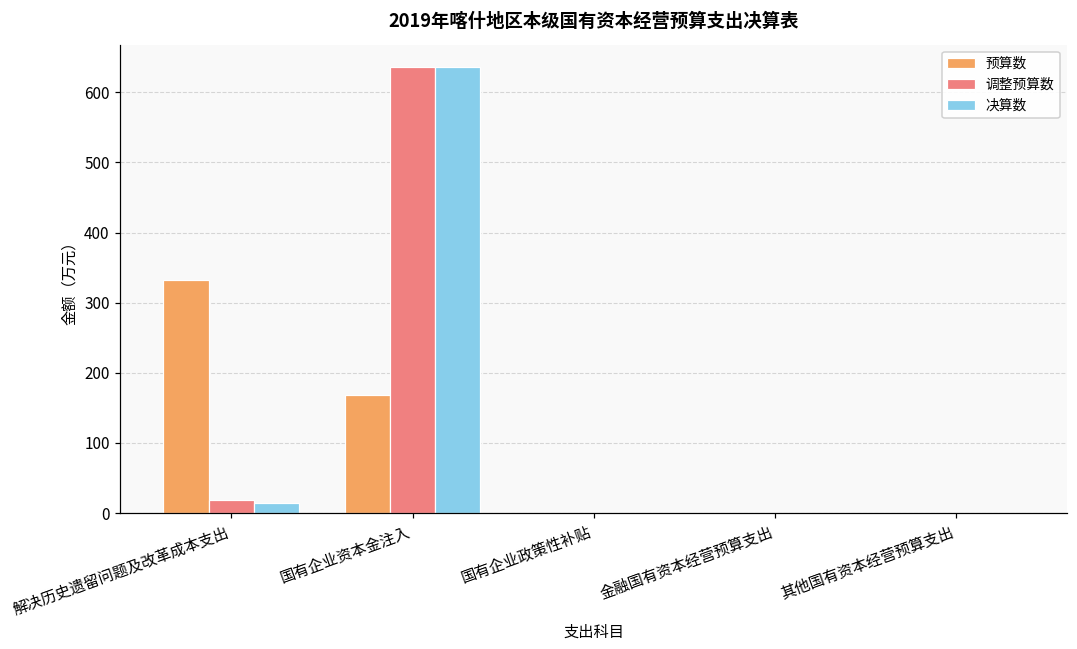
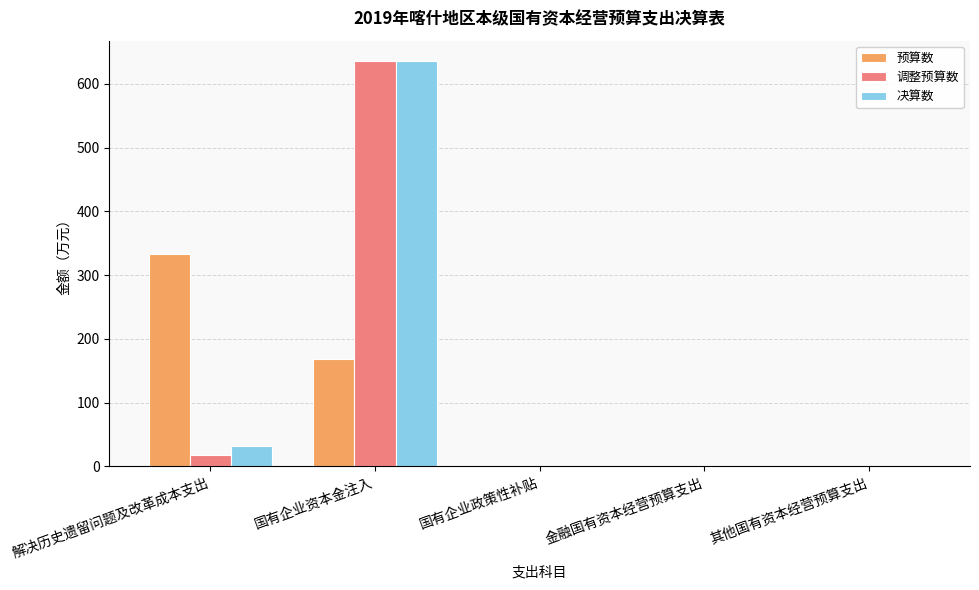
  {
    "决算数": {
-     "解决历史遗留问题及改革成本支出": 10,
+     "解决历史遗留问题及改革成本支出": 30,
      "国有企业资本金注入": 640,
      "国有企业政策性补贴": 0,
      "金融国有资本经营预算支出": 0,
      "其他国有资本经营预算支出": 0
    }
  }
